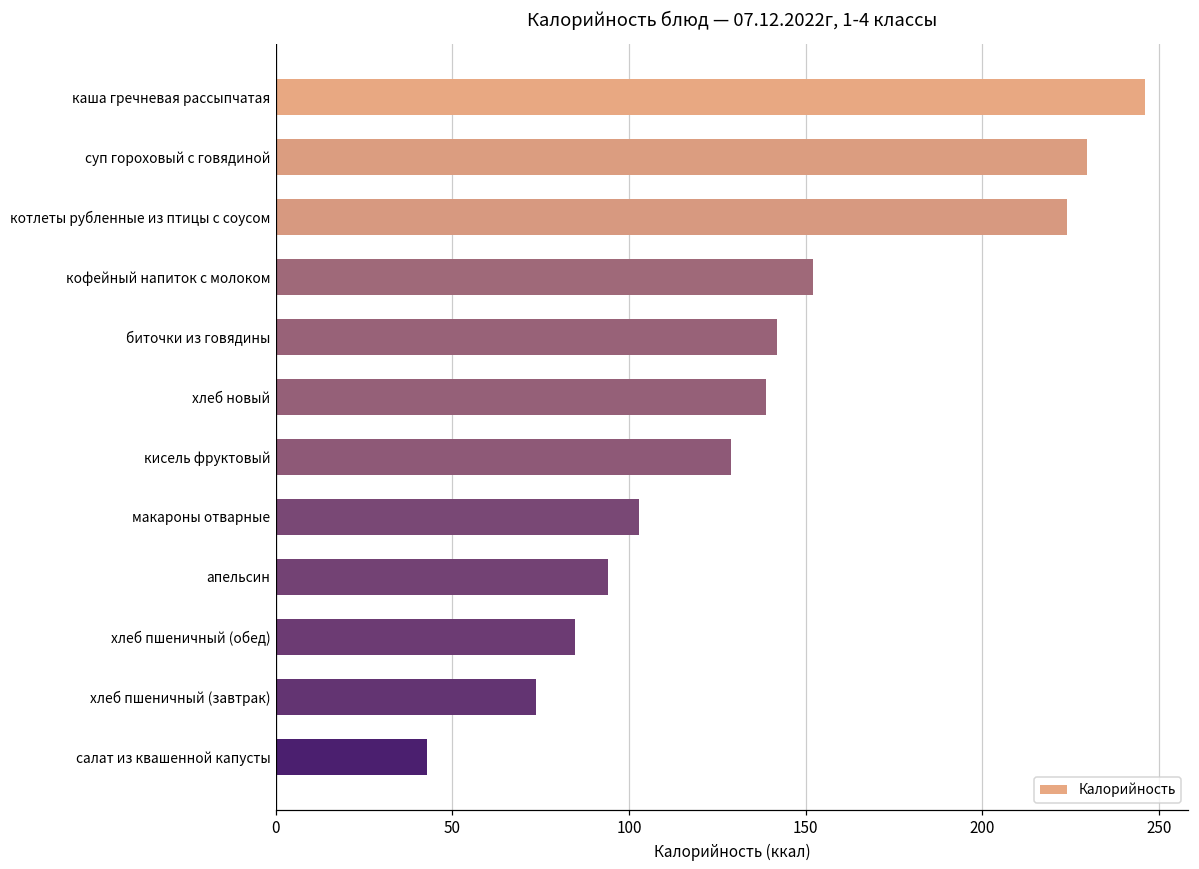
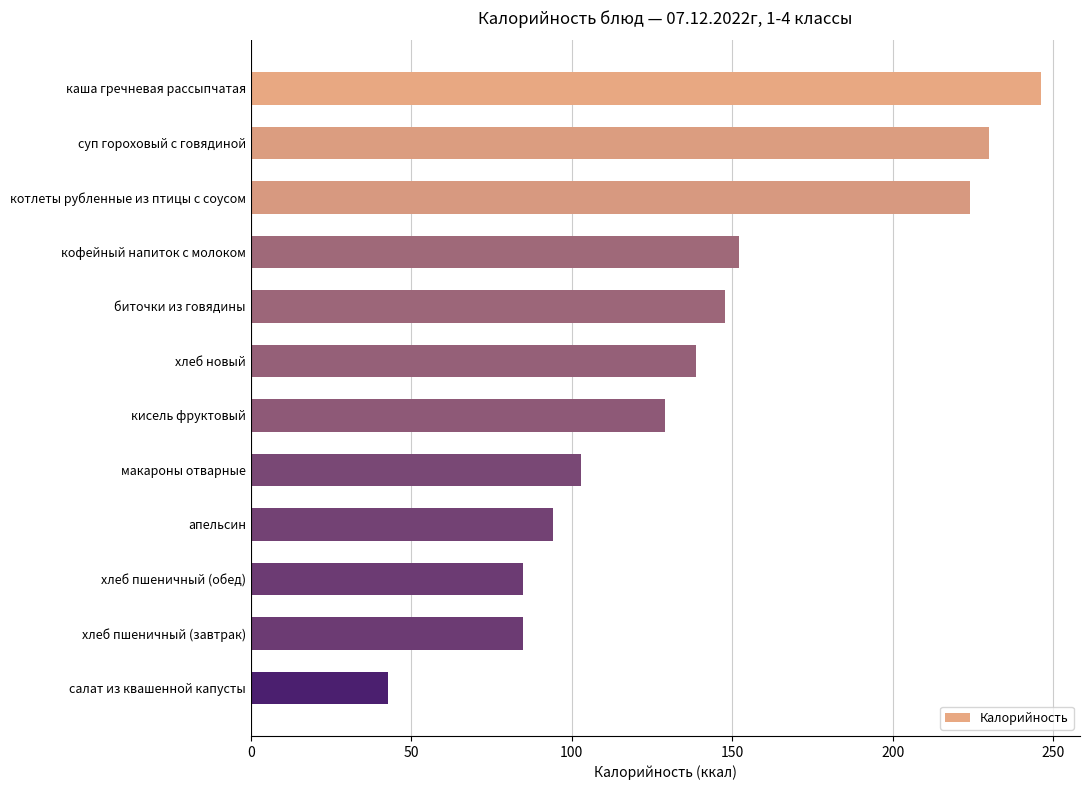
  {
    "каша гречневая рассыпчатая": 246,
    "суп гороховый с говядиной": 230,
    "котлеты рубленные из птицы с соусом": 224,
    "кофейный напиток с молоком": 152,
-   "биточки из говядины": 142,
+   "биточки из говядины": 148,
    "хлеб новый": 139,
    "кисель фруктовый": 129,
    "макароны отварные": 103,
    "апельсин": 94,
    "хлеб пшеничный (обед)": 85,
-   "хлеб пшеничный (завтрак)": 74,
+   "хлеб пшеничный (завтрак)": 85,
    "салат из квашенной капусты": 43
  }
